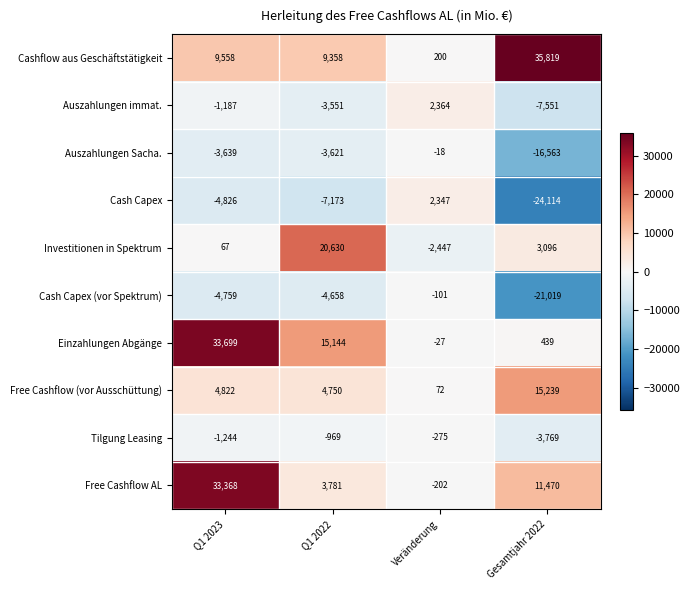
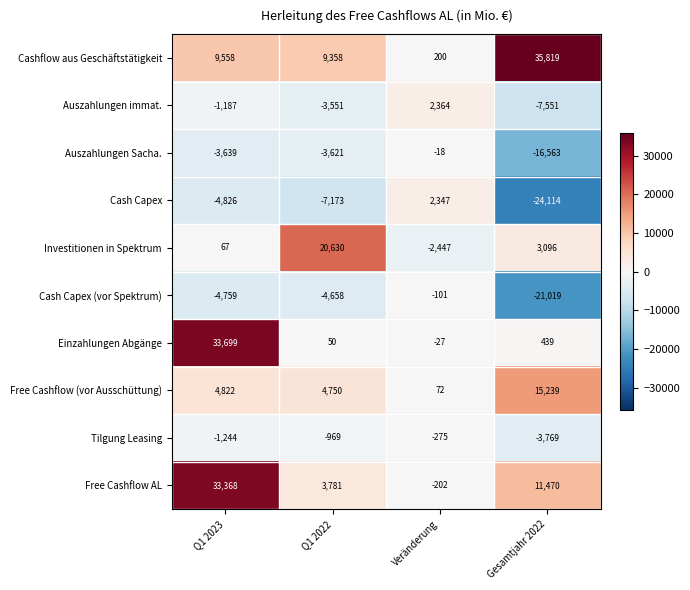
  {
    "Cashflow aus Geschäftstätigkeit": {
      "Q1 2023": "9,558",
      "Q1 2022": "9,358",
      "Veränderung": "200",
      "Gesamtjahr 2022": "35,819"
    },
    "Auszahlungen immat.": {
      "Q1 2023": "-1,187",
      "Q1 2022": "-3,551",
      "Veränderung": "2,364",
      "Gesamtjahr 2022": "-7,551"
    },
    "Auszahlungen Sacha.": {
      "Q1 2023": "-3,639",
      "Q1 2022": "-3,621",
      "Veränderung": "-18",
      "Gesamtjahr 2022": "-16,563"
    },
    "Cash Capex": {
      "Q1 2023": "-4,826",
      "Q1 2022": "-7,173",
      "Veränderung": "2,347",
      "Gesamtjahr 2022": "-24,114"
    },
    "Investitionen in Spektrum": {
      "Q1 2023": "67",
      "Q1 2022": "20,630",
      "Veränderung": "-2,447",
      "Gesamtjahr 2022": "3,096"
    },
    "Cash Capex (vor Spektrum)": {
      "Q1 2023": "-4,759",
      "Q1 2022": "-4,658",
      "Veränderung": "-101",
      "Gesamtjahr 2022": "-21,019"
    },
    "Einzahlungen Abgänge": {
      "Q1 2023": "33,699",
-     "Q1 2022": "15,144",
+     "Q1 2022": "50",
      "Veränderung": "-27",
      "Gesamtjahr 2022": "439"
    },
    "Free Cashflow (vor Ausschüttung)": {
      "Q1 2023": "4,822",
      "Q1 2022": "4,750",
      "Veränderung": "72",
      "Gesamtjahr 2022": "15,239"
    },
    "Tilgung Leasing": {
      "Q1 2023": "-1,244",
      "Q1 2022": "-969",
      "Veränderung": "-275",
      "Gesamtjahr 2022": "-3,769"
    },
    "Free Cashflow AL": {
      "Q1 2023": "33,368",
      "Q1 2022": "3,781",
      "Veränderung": "-202",
      "Gesamtjahr 2022": "11,470"
    }
  }
